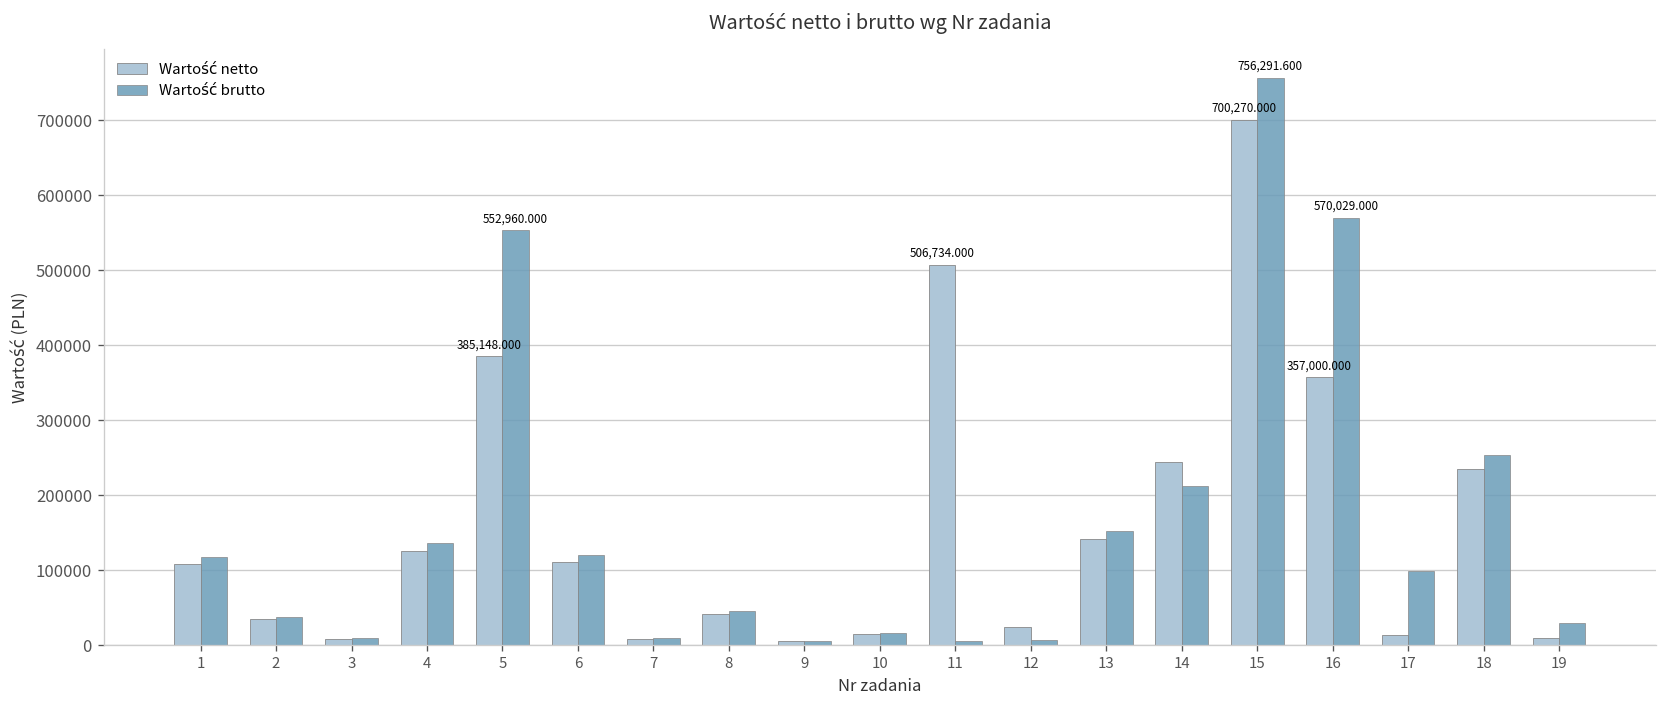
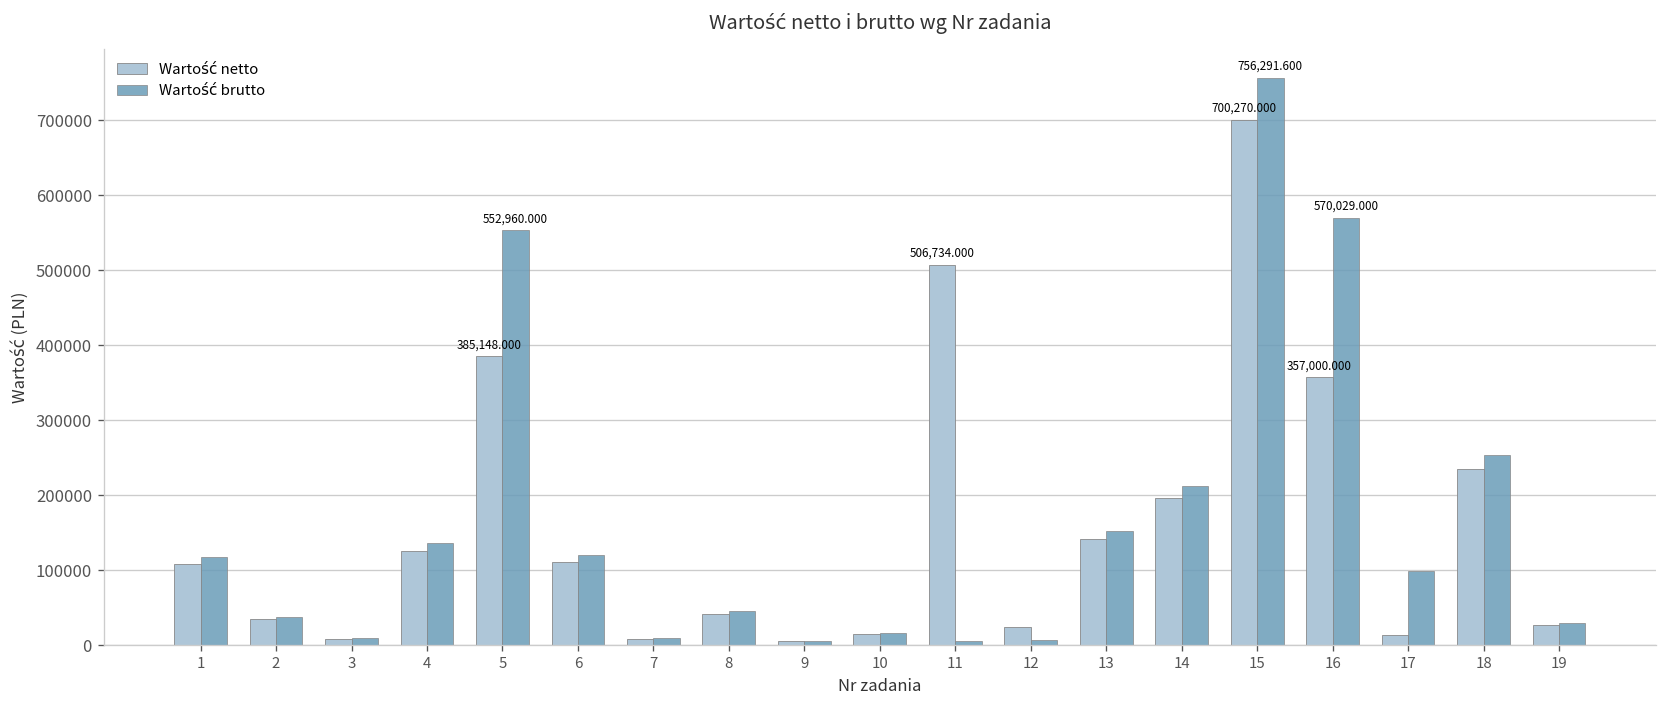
  {
    "Wartość netto": {
      "1": "110000",
      "2": "30000",
      "3": "10000",
      "4": "130000",
      "6": "110000",
      "7": "10000",
      "8": "40000",
      "9": "10000",
      "10": "20000",
      "12": "20000",
      "13": "140000",
-     "14": "240000",
+     "14": "200000",
      "17": "10000",
      "18": "240000",
-     "19": "10000"
+     "19": "30000"
    },
    "Wartość brutto": {
      "5": "552,960.000",
      "15": "756,291.600",
      "16": "570,029.000"
    }
  }
